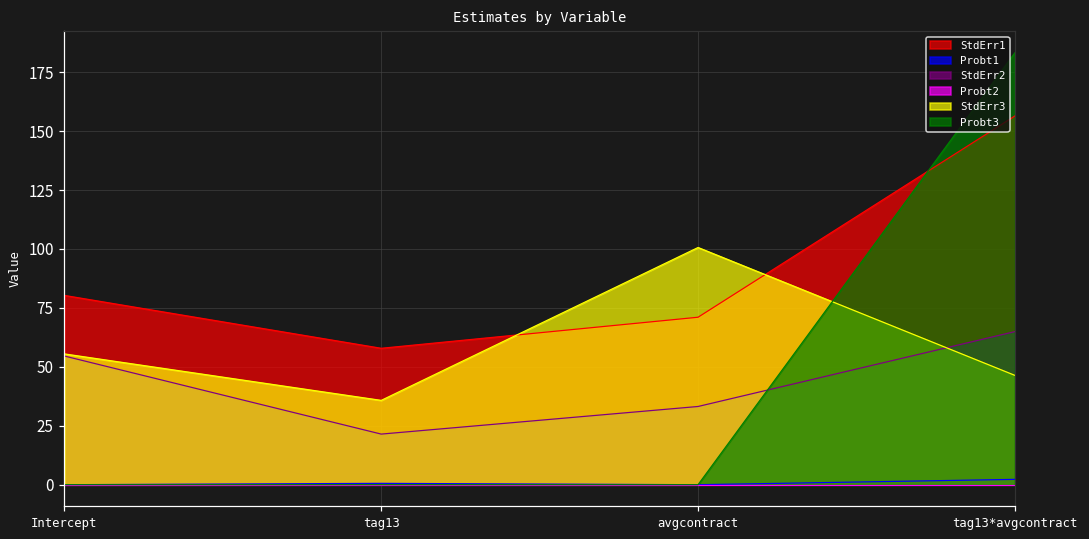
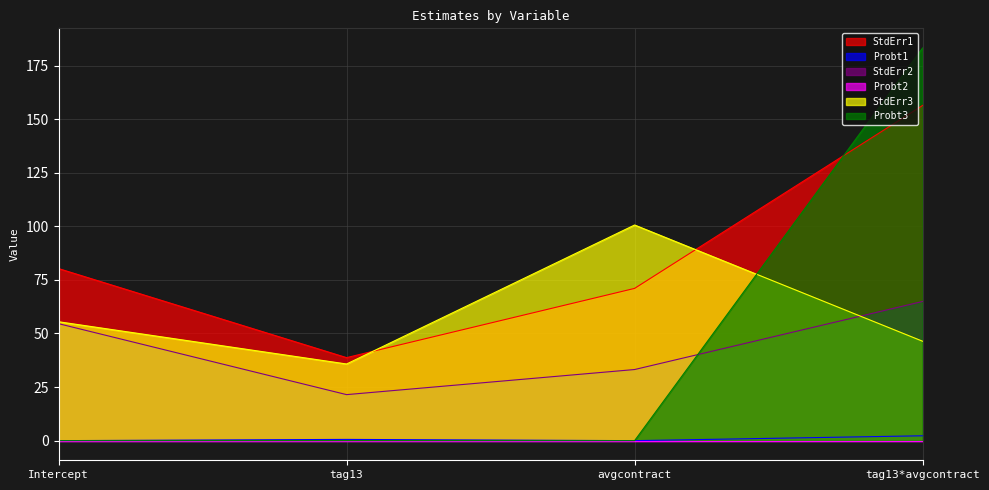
  {
    "StdErr1": {
      "Intercept": 80,
-     "tag13": 58,
+     "tag13": 39,
      "avgcontract": 71,
      "tag13*avgcontract": 156
    },
    "Probt1": {
      "tag13*avgcontract": 2
    },
    "StdErr2": {
      "tag13": 21,
      "avgcontract": 33,
      "tag13*avgcontract": 65
    },
    "Probt2": {
      "tag13*avgcontract": 0
    },
    "StdErr3": {
      "tag13": 36,
      "avgcontract": 101,
      "tag13*avgcontract": 46
    },
    "Probt3": {
      "tag13*avgcontract": 183
    }
  }
